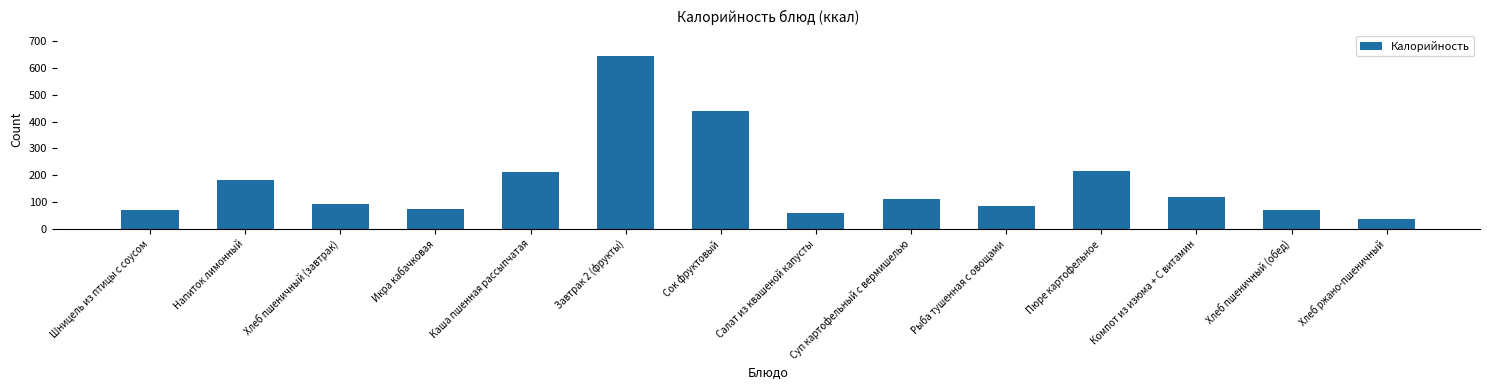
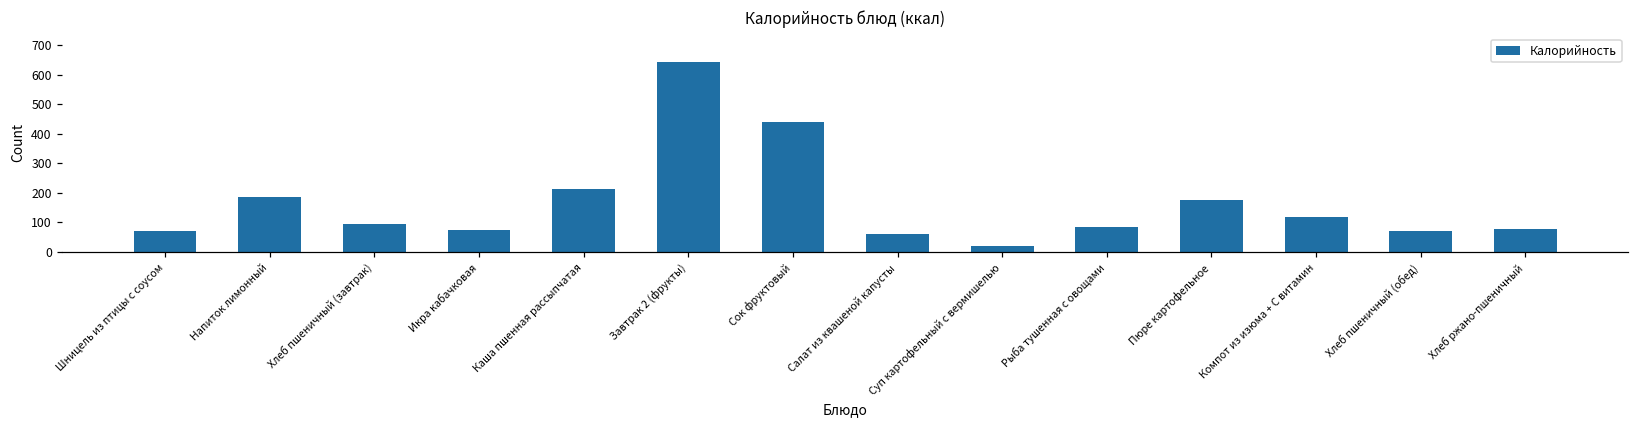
  {
    "Шницель из птицы с соусом": 70,
    "Напиток лимонный": 180,
    "Хлеб пшеничный (завтрак)": 90,
    "Икра кабачковая": 70,
    "Каша пшенная рассыпчатая": 210,
    "Завтрак 2 (фрукты)": 640,
    "Сок фруктовый": 440,
    "Салат из квашеной капусты": 60,
-   "Суп картофельный с вермишелью": 110,
+   "Суп картофельный с вермишелью": 20,
    "Рыба тушенная с овощами": 80,
-   "Пюре картофельное": 220,
+   "Пюре картофельное": 180,
    "Компот из изюма + С витамин": 120,
    "Хлеб пшеничный (обед)": 70,
-   "Хлеб ржано-пшеничный": 40
+   "Хлеб ржано-пшеничный": 80
  }
